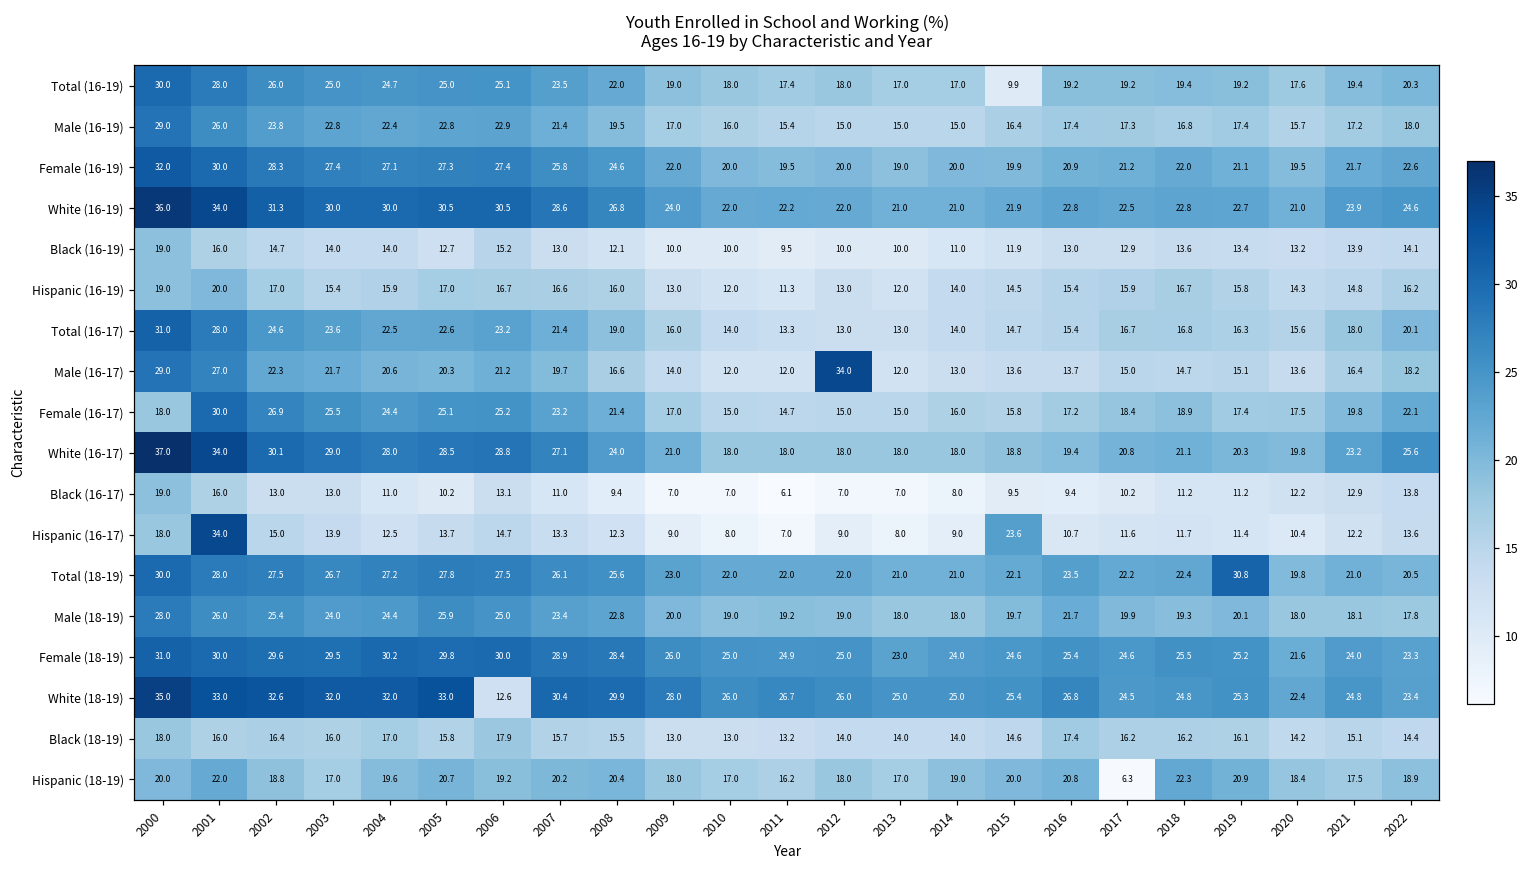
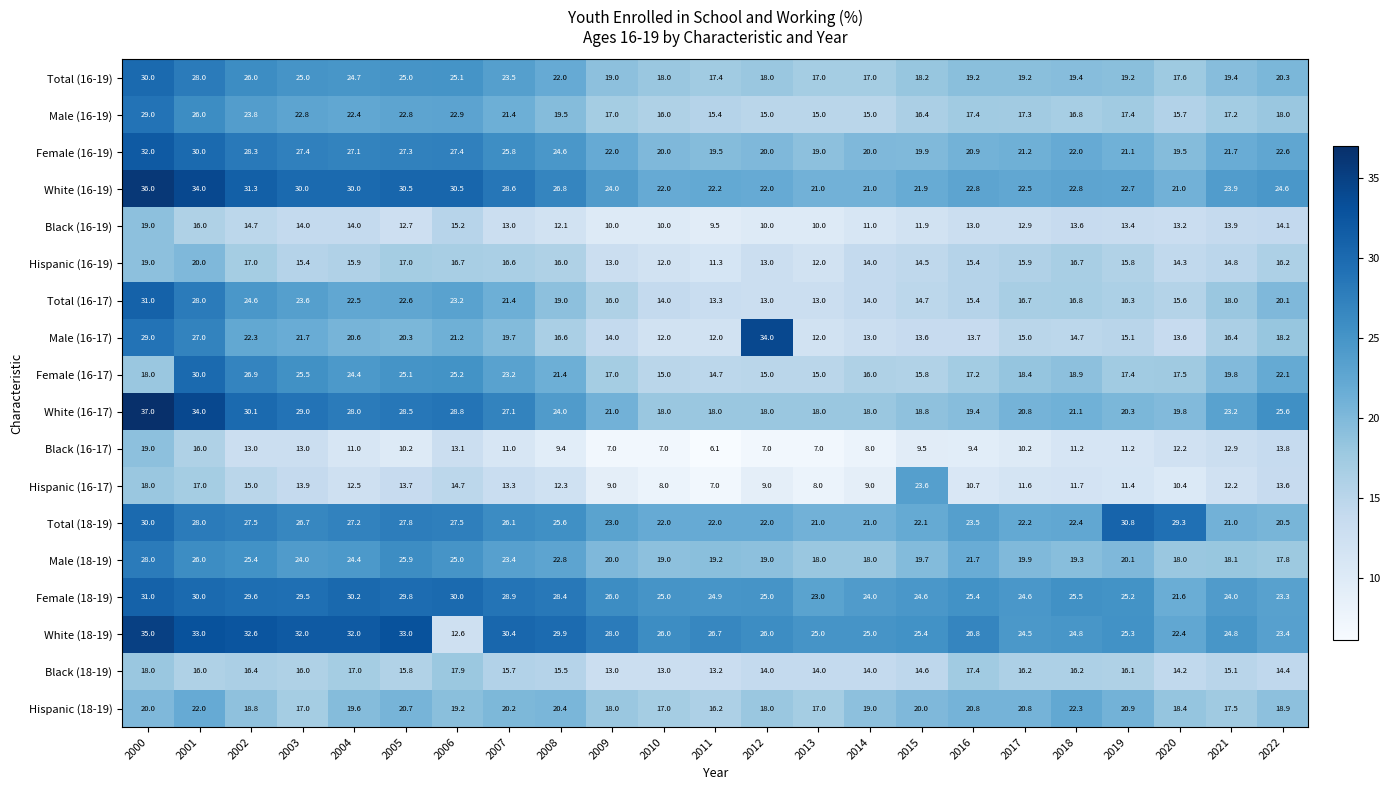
  {
    "Total (16-19)": {
      "2000": 30.0,
      "2001": 28.0,
      "2002": 26.0,
      "2003": 25.0,
      "2004": 24.7,
      "2005": 25.0,
      "2006": 25.1,
      "2007": 23.5,
      "2008": 22.0,
      "2009": 19.0,
      "2010": 18.0,
      "2011": 17.4,
      "2012": 18.0,
      "2013": 17.0,
      "2014": 17.0,
-     "2015": 9.9,
+     "2015": 18.2,
      "2016": 19.2,
      "2017": 19.2,
      "2018": 19.4,
      "2019": 19.2,
      "2020": 17.6,
      "2021": 19.4,
      "2022": 20.3
    },
    "Hispanic (16-17)": {
      "2000": 18.0,
-     "2001": 34.0,
+     "2001": 17.0,
      "2002": 15.0,
      "2003": 13.9,
      "2004": 12.5,
      "2005": 13.7,
      "2006": 14.7,
      "2007": 13.3,
      "2008": 12.3,
      "2009": 9.0,
      "2010": 8.0,
      "2011": 7.0,
      "2012": 9.0,
      "2013": 8.0,
      "2014": 9.0,
      "2015": 23.6,
      "2016": 10.7,
      "2017": 11.6,
      "2018": 11.7,
      "2019": 11.4,
      "2020": 10.4,
      "2021": 12.2,
      "2022": 13.6
    },
    "Total (18-19)": {
      "2000": 30.0,
      "2001": 28.0,
      "2002": 27.5,
      "2003": 26.7,
      "2004": 27.2,
      "2005": 27.8,
      "2006": 27.5,
      "2007": 26.1,
      "2008": 25.6,
      "2009": 23.0,
      "2010": 22.0,
      "2011": 22.0,
      "2012": 22.0,
      "2013": 21.0,
      "2014": 21.0,
      "2015": 22.1,
      "2016": 23.5,
      "2017": 22.2,
      "2018": 22.4,
      "2019": 30.8,
-     "2020": 19.8,
+     "2020": 29.3,
      "2021": 21.0,
      "2022": 20.5
    },
    "Hispanic (18-19)": {
      "2000": 20.0,
      "2001": 22.0,
      "2002": 18.8,
      "2003": 17.0,
      "2004": 19.6,
      "2005": 20.7,
      "2006": 19.2,
      "2007": 20.2,
      "2008": 20.4,
      "2009": 18.0,
      "2010": 17.0,
      "2011": 16.2,
      "2012": 18.0,
      "2013": 17.0,
      "2014": 19.0,
      "2015": 20.0,
      "2016": 20.8,
-     "2017": 6.3,
+     "2017": 20.8,
      "2018": 22.3,
      "2019": 20.9,
      "2020": 18.4,
      "2021": 17.5,
      "2022": 18.9
    }
  }
